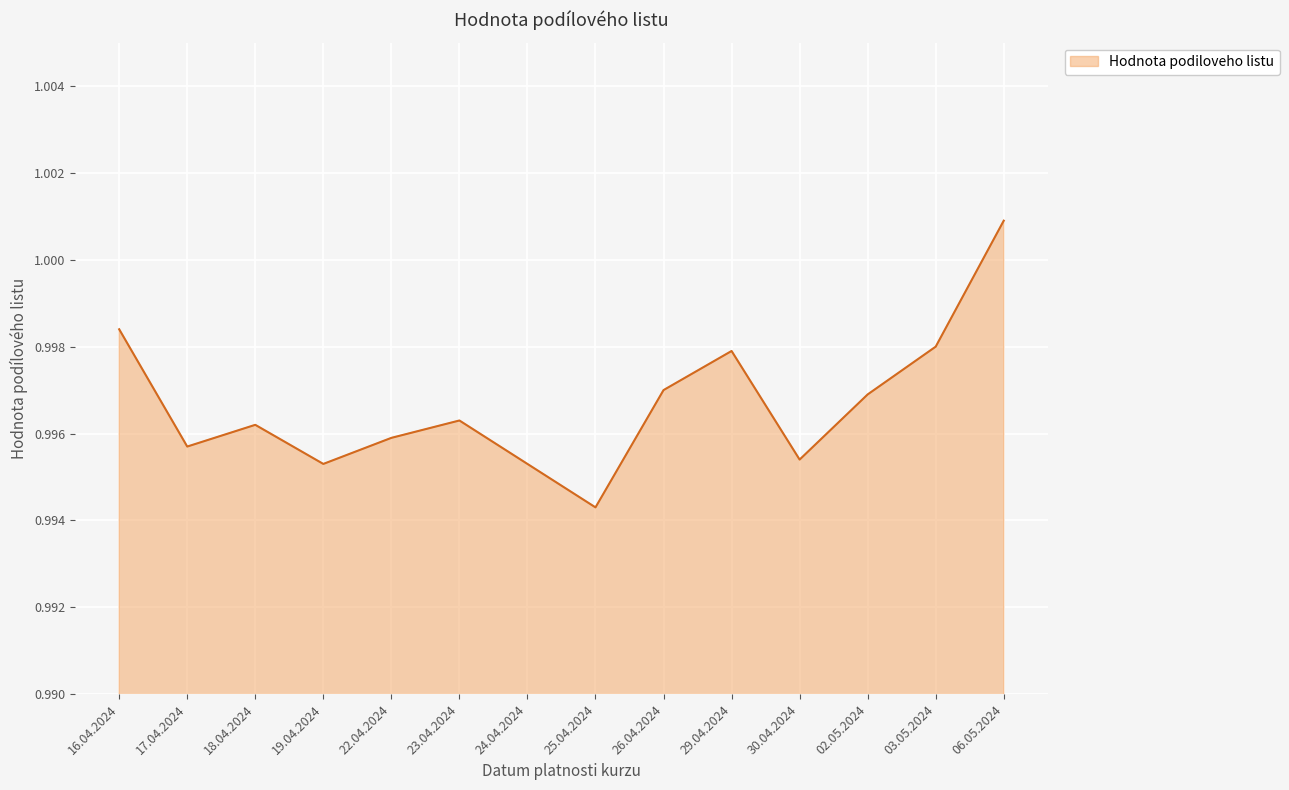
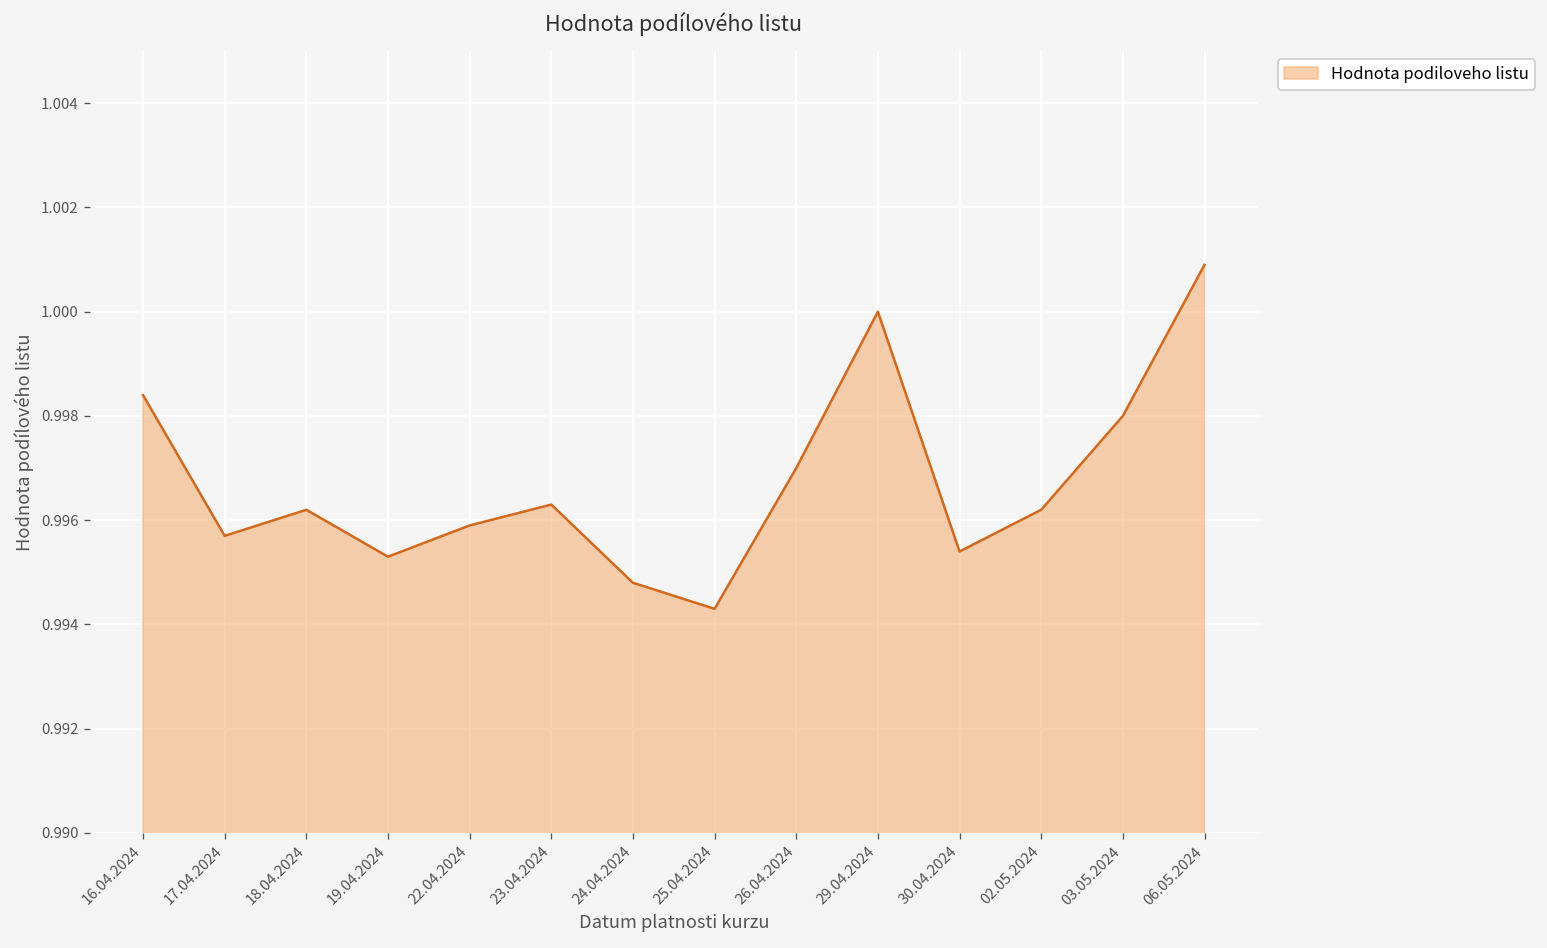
  {
    "16.04.2024": 0.9984,
    "17.04.2024": 0.9957,
    "18.04.2024": 0.9962,
    "19.04.2024": 0.9953,
    "22.04.2024": 0.9959,
    "23.04.2024": 0.9963,
-   "24.04.2024": 0.9953,
+   "24.04.2024": 0.9948,
    "25.04.2024": 0.9943,
    "26.04.2024": 0.9970,
-   "29.04.2024": 0.9979,
+   "29.04.2024": 1.0000,
    "30.04.2024": 0.9954,
-   "02.05.2024": 0.9969,
+   "02.05.2024": 0.9962,
    "03.05.2024": 0.9980,
    "06.05.2024": 1.0009
  }
